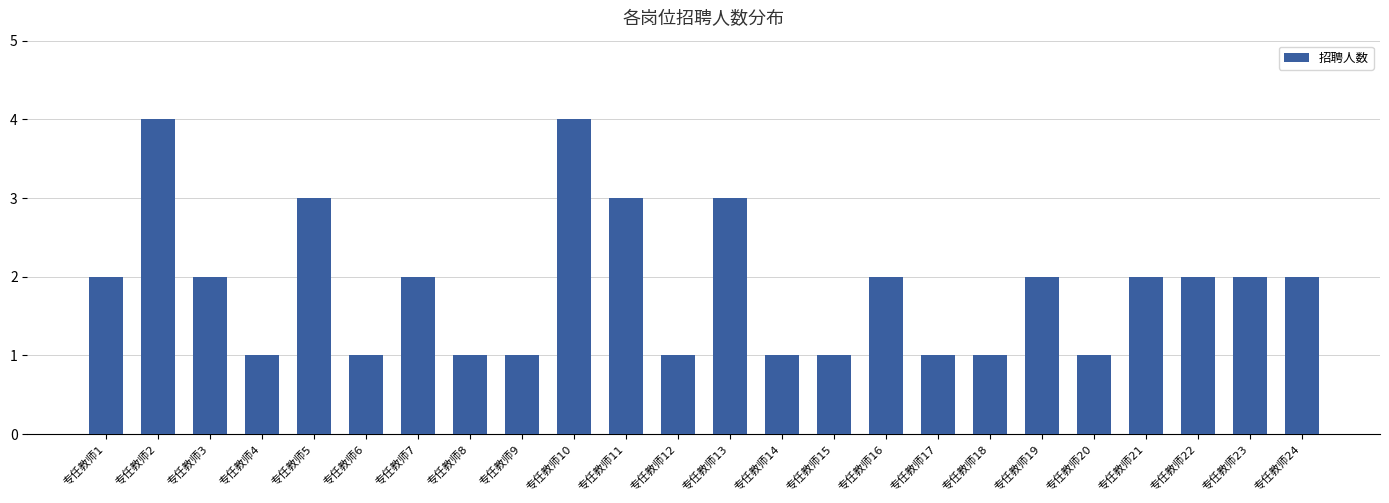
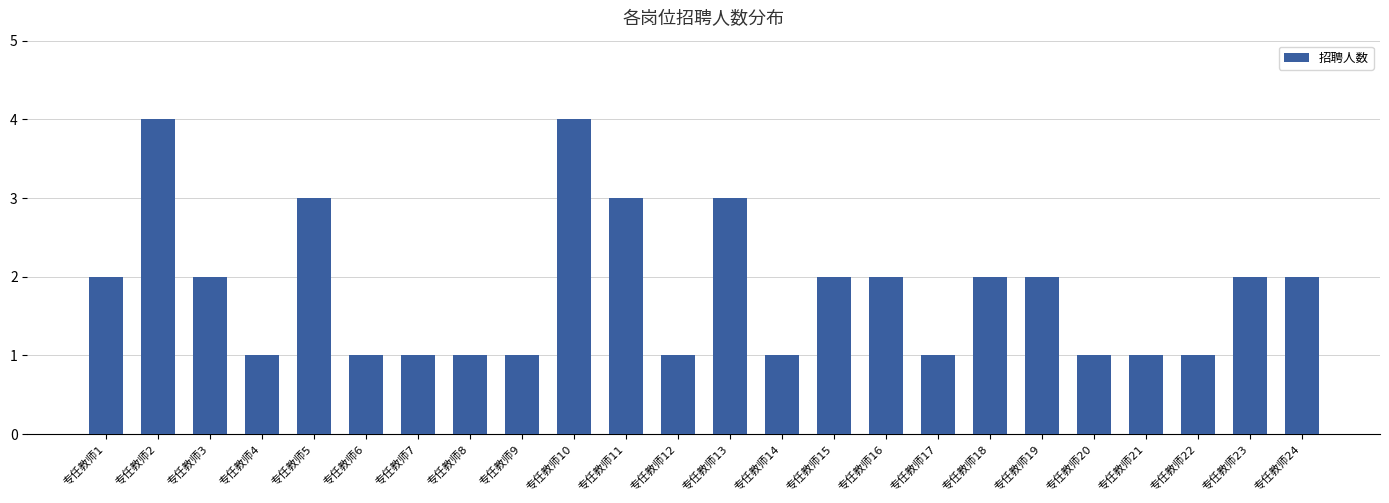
  {
    "专任教师1": 2,
    "专任教师2": 4,
    "专任教师3": 2,
    "专任教师4": 1,
    "专任教师5": 3,
    "专任教师6": 1,
-   "专任教师7": 2,
+   "专任教师7": 1,
    "专任教师8": 1,
    "专任教师9": 1,
    "专任教师10": 4,
    "专任教师11": 3,
    "专任教师12": 1,
    "专任教师13": 3,
    "专任教师14": 1,
-   "专任教师15": 1,
+   "专任教师15": 2,
    "专任教师16": 2,
    "专任教师17": 1,
-   "专任教师18": 1,
+   "专任教师18": 2,
    "专任教师19": 2,
    "专任教师20": 1,
-   "专任教师21": 2,
-   "专任教师22": 2,
+   "专任教师21": 1,
+   "专任教师22": 1,
    "专任教师23": 2,
    "专任教师24": 2
  }
